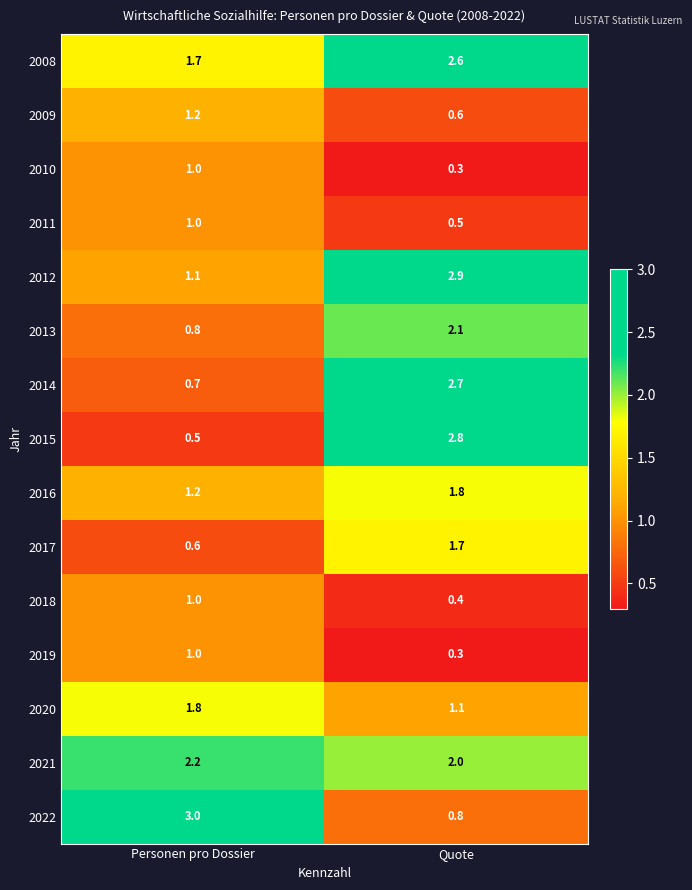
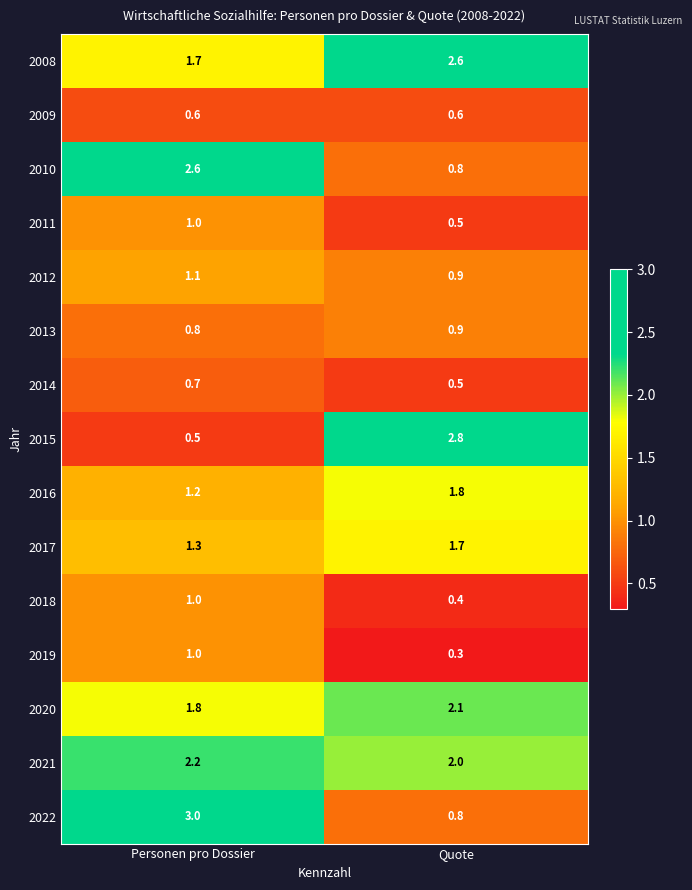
  {
    "2008": {
      "Personen pro Dossier": 1.7,
      "Quote": 2.6
    },
    "2009": {
-     "Personen pro Dossier": 1.2,
+     "Personen pro Dossier": 0.6,
      "Quote": 0.6
    },
    "2010": {
-     "Personen pro Dossier": 1.0,
-     "Quote": 0.3
+     "Personen pro Dossier": 2.6,
+     "Quote": 0.8
    },
    "2011": {
      "Personen pro Dossier": 1.0,
      "Quote": 0.5
    },
    "2012": {
      "Personen pro Dossier": 1.1,
-     "Quote": 2.9
+     "Quote": 0.9
    },
    "2013": {
      "Personen pro Dossier": 0.8,
-     "Quote": 2.1
+     "Quote": 0.9
    },
    "2014": {
      "Personen pro Dossier": 0.7,
-     "Quote": 2.7
+     "Quote": 0.5
    },
    "2015": {
      "Personen pro Dossier": 0.5,
      "Quote": 2.8
    },
    "2016": {
      "Personen pro Dossier": 1.2,
      "Quote": 1.8
    },
    "2017": {
-     "Personen pro Dossier": 0.6,
+     "Personen pro Dossier": 1.3,
      "Quote": 1.7
    },
    "2018": {
      "Personen pro Dossier": 1.0,
      "Quote": 0.4
    },
    "2019": {
      "Personen pro Dossier": 1.0,
      "Quote": 0.3
    },
    "2020": {
      "Personen pro Dossier": 1.8,
-     "Quote": 1.1
+     "Quote": 2.1
    },
    "2021": {
      "Personen pro Dossier": 2.2,
      "Quote": 2.0
    },
    "2022": {
      "Personen pro Dossier": 3.0,
      "Quote": 0.8
    }
  }
